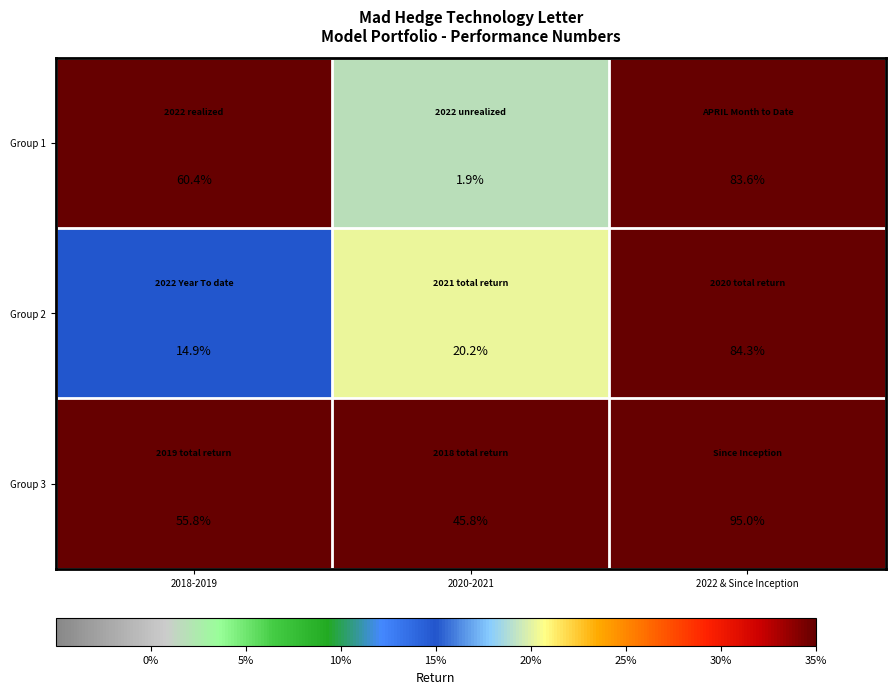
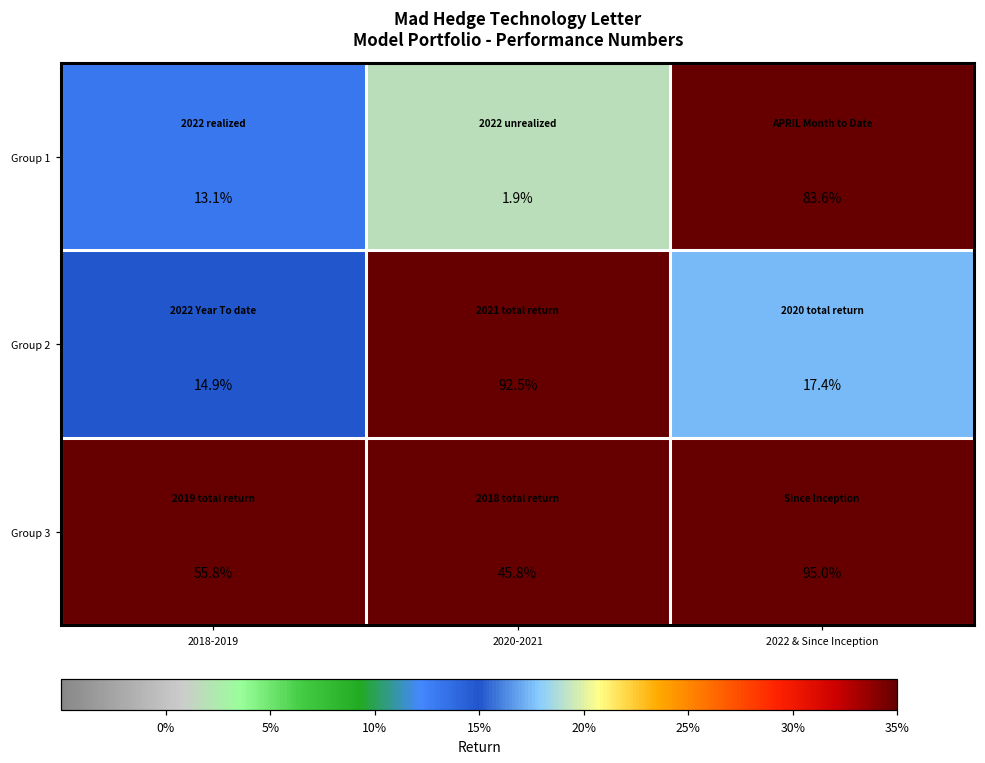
  {
    "Group 1": {
-     "2018-2019": "60.4%"
+     "2018-2019": "13.1%"
    },
    "Group 2": {
-     "2020-2021": "20.2%",
-     "2022 & Since Inception": "84.3%"
+     "2020-2021": "92.5%",
+     "2022 & Since Inception": "17.4%"
    }
  }
